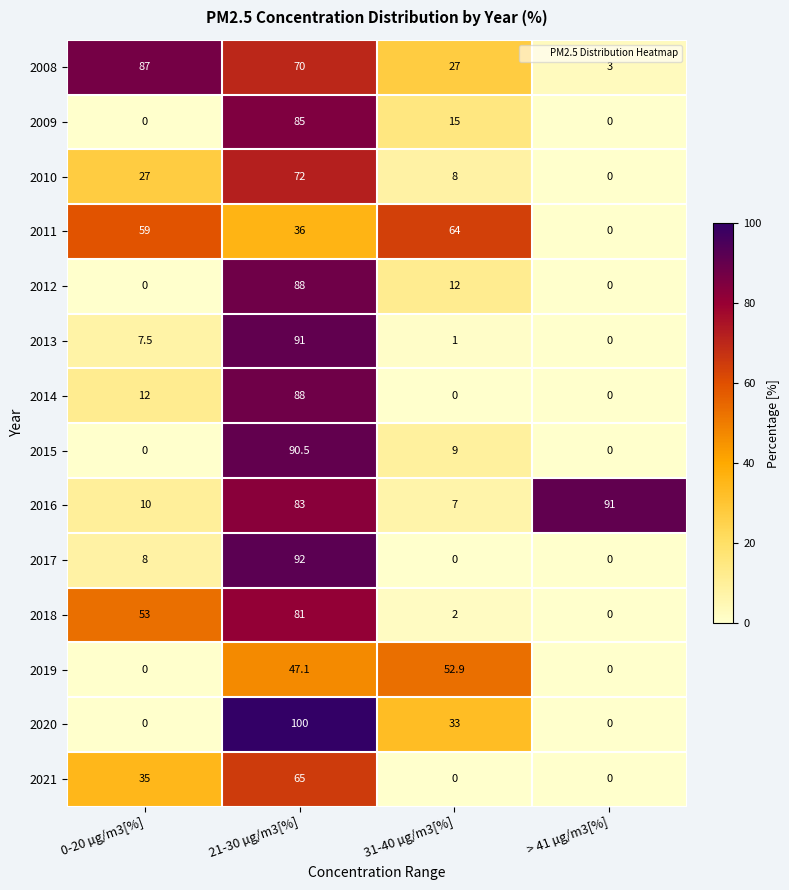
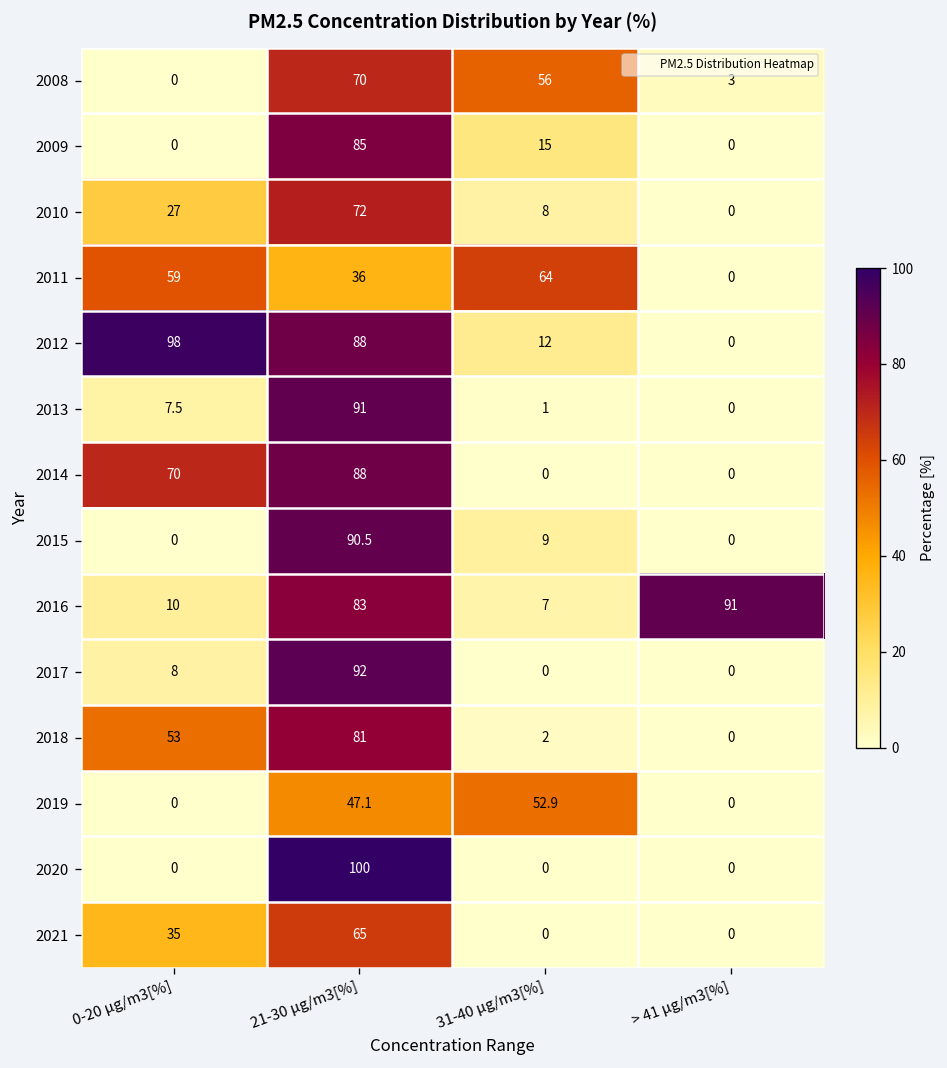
  {
    "2008": {
-     "0-20 µg/m3[%]": 87,
+     "0-20 µg/m3[%]": 0,
      "21-30 µg/m3[%]": 70,
-     "31-40 µg/m3[%]": 27
+     "31-40 µg/m3[%]": 56
    },
    "2009": {
      "0-20 µg/m3[%]": 0,
      "21-30 µg/m3[%]": 85,
      "31-40 µg/m3[%]": 15,
      "> 41 µg/m3[%]": 0
    },
    "2010": {
      "0-20 µg/m3[%]": 27,
      "21-30 µg/m3[%]": 72,
      "31-40 µg/m3[%]": 8,
      "> 41 µg/m3[%]": 0
    },
    "2011": {
      "0-20 µg/m3[%]": 59,
      "21-30 µg/m3[%]": 36,
      "31-40 µg/m3[%]": 64,
      "> 41 µg/m3[%]": 0
    },
    "2012": {
-     "0-20 µg/m3[%]": 0,
+     "0-20 µg/m3[%]": 98,
      "21-30 µg/m3[%]": 88,
      "31-40 µg/m3[%]": 12,
      "> 41 µg/m3[%]": 0
    },
    "2013": {
      "0-20 µg/m3[%]": 7.5,
      "21-30 µg/m3[%]": 91,
      "31-40 µg/m3[%]": 1,
      "> 41 µg/m3[%]": 0
    },
    "2014": {
-     "0-20 µg/m3[%]": 12,
+     "0-20 µg/m3[%]": 70,
      "21-30 µg/m3[%]": 88,
      "31-40 µg/m3[%]": 0,
      "> 41 µg/m3[%]": 0
    },
    "2015": {
      "0-20 µg/m3[%]": 0,
      "21-30 µg/m3[%]": 90.5,
      "31-40 µg/m3[%]": 9,
      "> 41 µg/m3[%]": 0
    },
    "2016": {
      "0-20 µg/m3[%]": 10,
      "21-30 µg/m3[%]": 83,
      "31-40 µg/m3[%]": 7,
      "> 41 µg/m3[%]": 91
    },
    "2017": {
      "0-20 µg/m3[%]": 8,
      "21-30 µg/m3[%]": 92,
      "31-40 µg/m3[%]": 0,
      "> 41 µg/m3[%]": 0
    },
    "2018": {
      "0-20 µg/m3[%]": 53,
      "21-30 µg/m3[%]": 81,
      "31-40 µg/m3[%]": 2,
      "> 41 µg/m3[%]": 0
    },
    "2019": {
      "0-20 µg/m3[%]": 0,
      "21-30 µg/m3[%]": 47.1,
      "31-40 µg/m3[%]": 52.9,
      "> 41 µg/m3[%]": 0
    },
    "2020": {
      "0-20 µg/m3[%]": 0,
      "21-30 µg/m3[%]": 100,
-     "31-40 µg/m3[%]": 33,
+     "31-40 µg/m3[%]": 0,
      "> 41 µg/m3[%]": 0
    },
    "2021": {
      "0-20 µg/m3[%]": 35,
      "21-30 µg/m3[%]": 65,
      "31-40 µg/m3[%]": 0,
      "> 41 µg/m3[%]": 0
    }
  }
